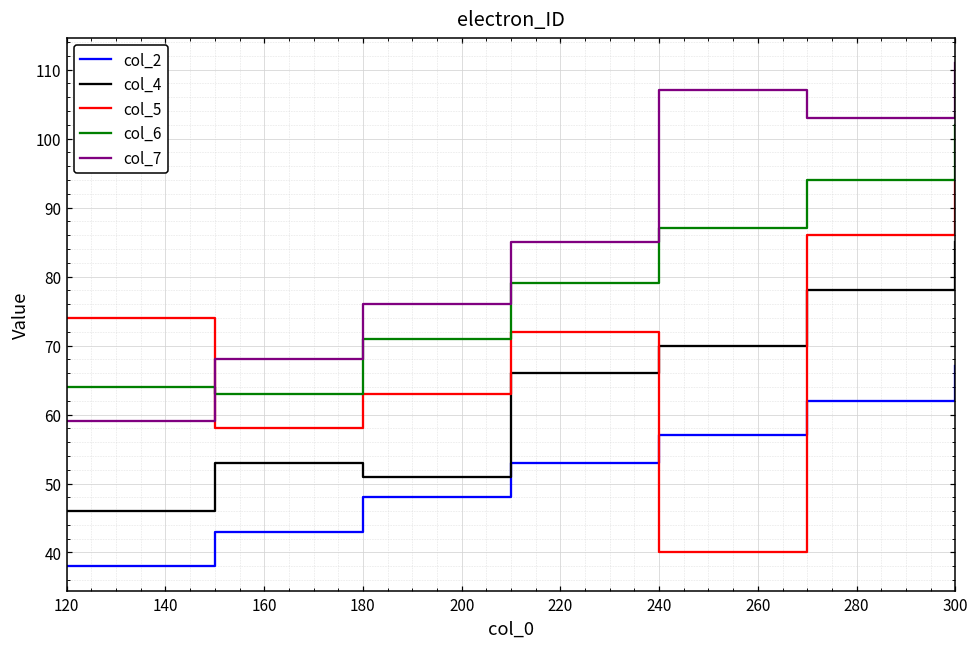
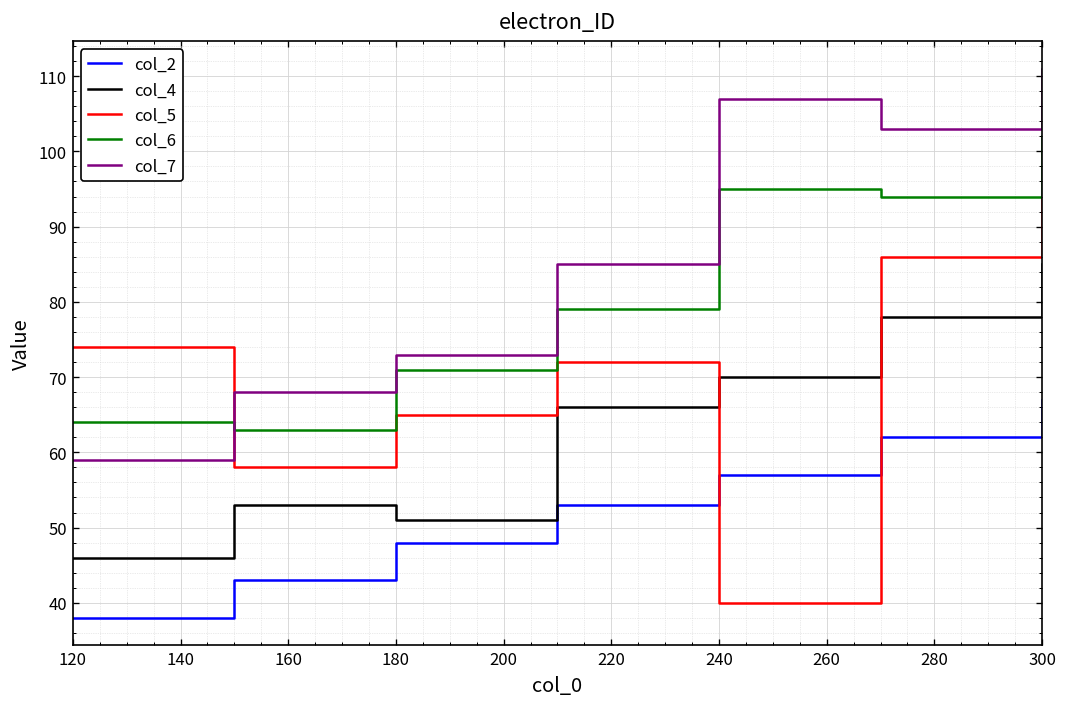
  {
    "col_2": {
      "120": 38,
      "180": 48,
      "240": 57,
      "300": 67
    },
    "col_4": {
      "120": 46,
      "180": 51,
      "240": 70,
      "300": 85
    },
    "col_5": {
      "120": 74,
-     "180": 63,
+     "180": 65,
      "240": 40,
      "300": 94
    },
    "col_6": {
      "120": 64,
      "180": 71,
-     "240": 87,
+     "240": 95,
      "300": 102
    },
    "col_7": {
      "120": 59,
-     "180": 76,
+     "180": 73,
      "240": 107,
      "300": 111
    }
  }
